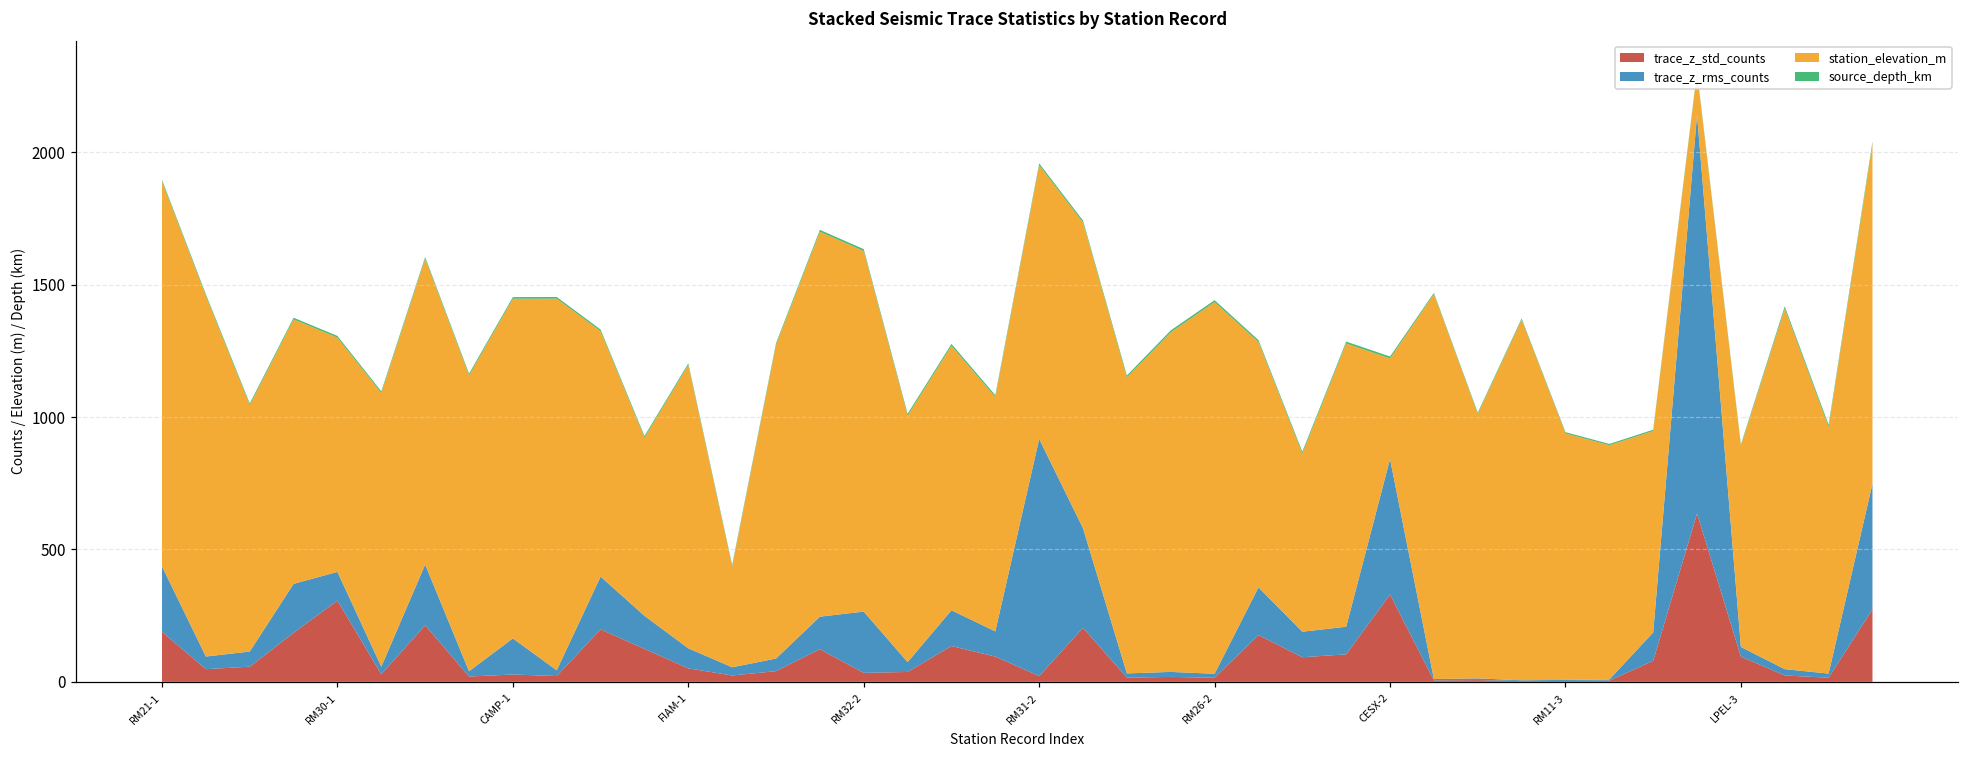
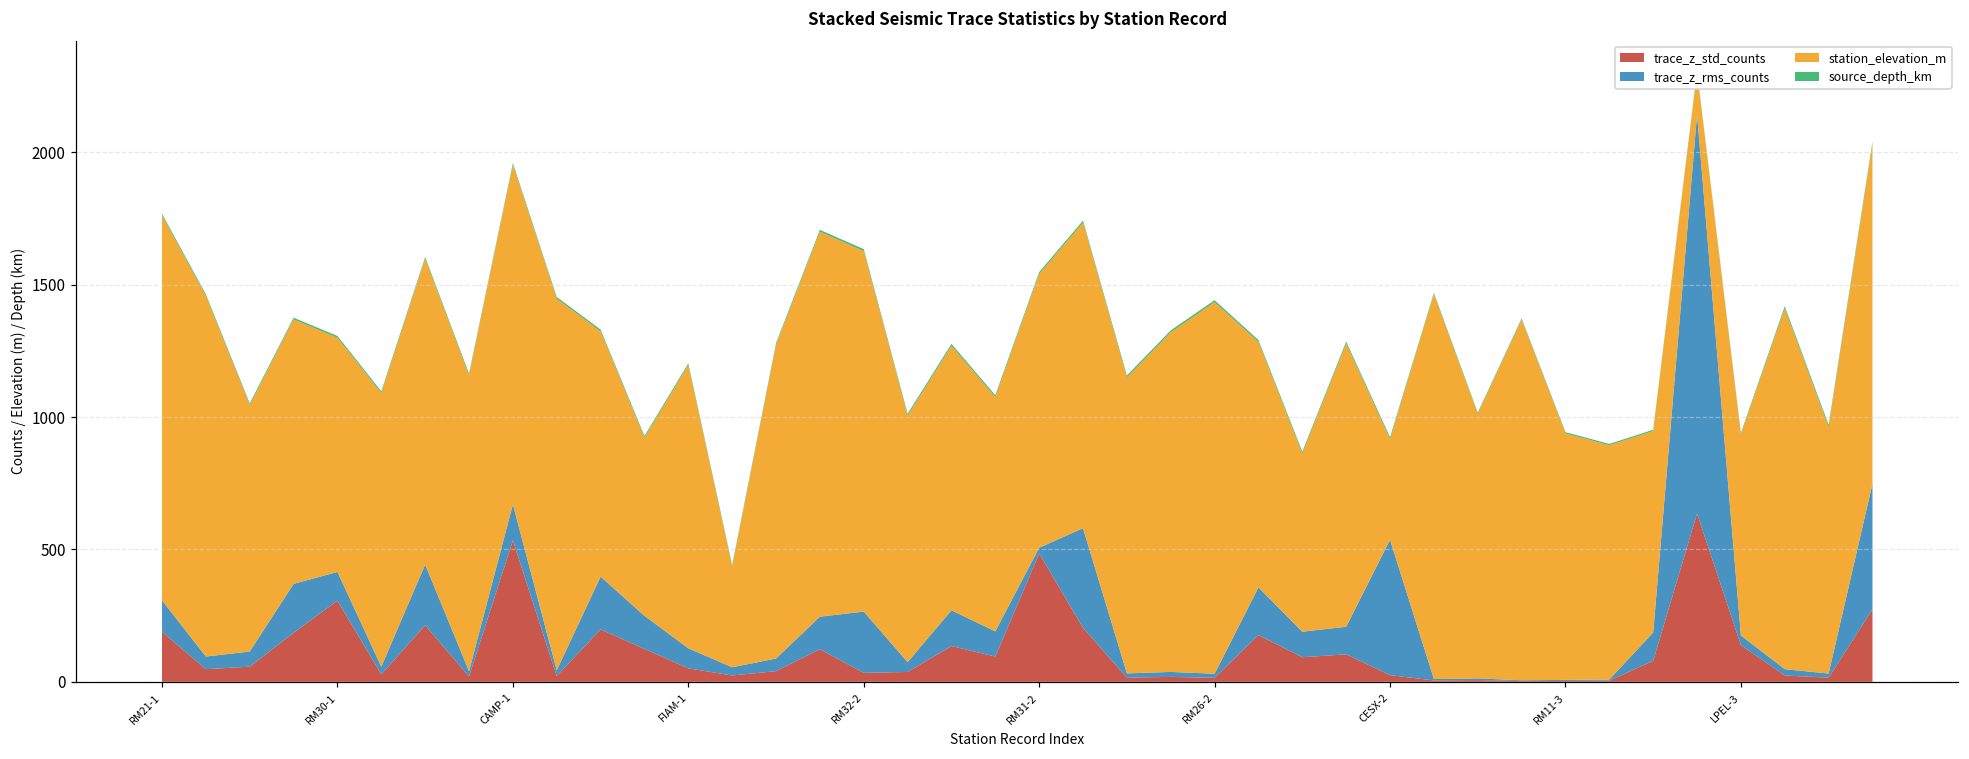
  {
    "trace_z_std_counts": {
      "RM21-1": 190,
      "RM30-1": 310,
-     "CAMP-1": 30,
+     "CAMP-1": 530,
      "FIAM-1": 50,
      "RM32-2": 30,
-     "RM31-2": 20,
+     "RM31-2": 480,
      "RM26-2": 20,
-     "CESX-2": 330,
-     "LPEL-3": 100
+     "CESX-2": 30,
+     "LPEL-3": 140
    },
    "trace_z_rms_counts": {
-     "RM21-1": 250,
+     "RM21-1": 120,
      "RM30-1": 110,
      "CAMP-1": 140,
      "FIAM-1": 80,
      "RM32-2": 230,
-     "RM31-2": 900,
+     "RM31-2": 20,
      "RM26-2": 20,
      "CESX-2": 510,
      "LPEL-3": 40
    }
  }
